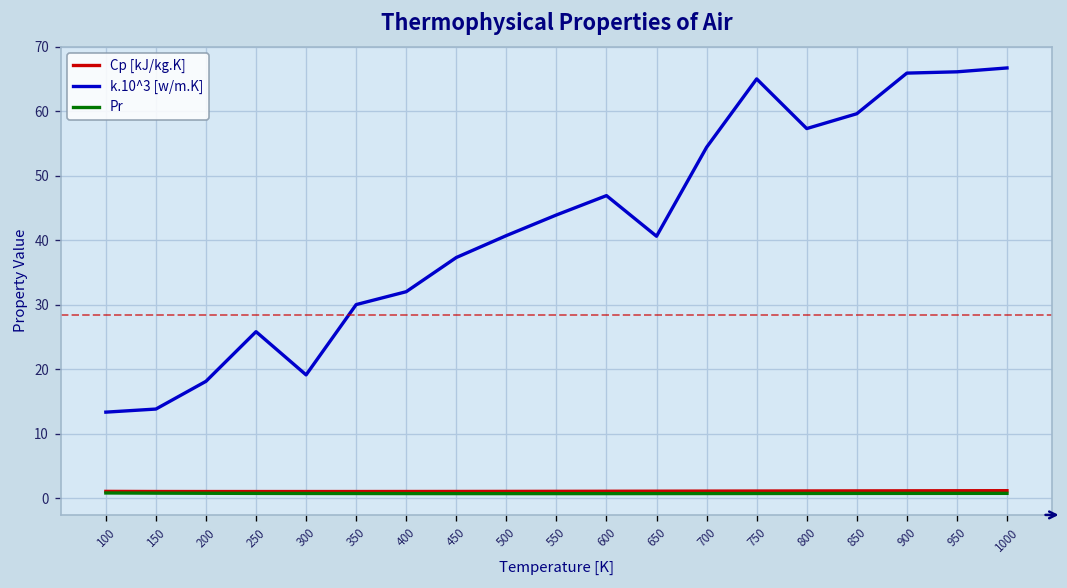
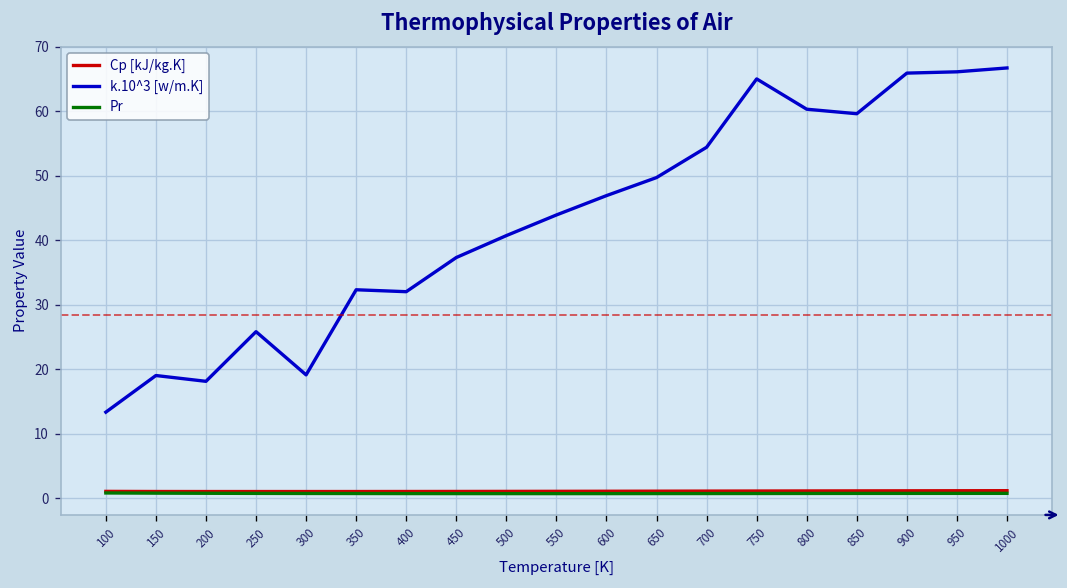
  {
    "k.10^3 [w/m.K]": {
      "100": 13,
-     "150": 14,
+     "150": 19,
      "200": 18,
      "250": 26,
      "300": 19,
-     "350": 30,
+     "350": 32,
      "400": 32,
      "450": 37,
      "500": 41,
      "550": 44,
      "600": 47,
-     "650": 41,
+     "650": 50,
      "700": 54,
      "750": 65,
-     "800": 57,
+     "800": 60,
      "850": 60,
      "900": 66,
      "950": 66,
      "1000": 67
    }
  }
